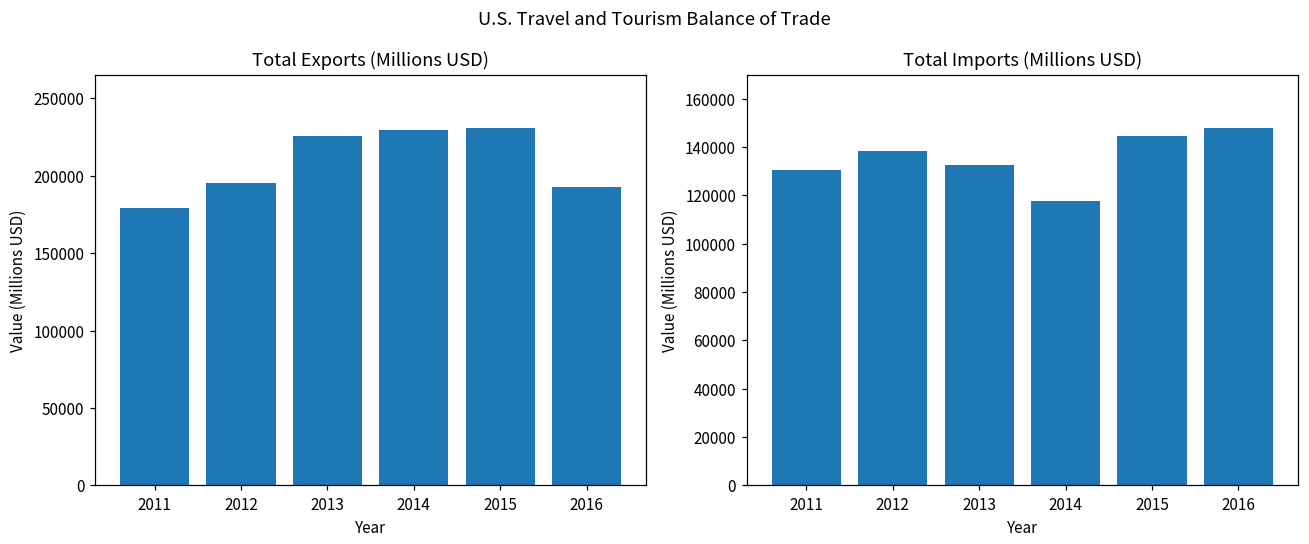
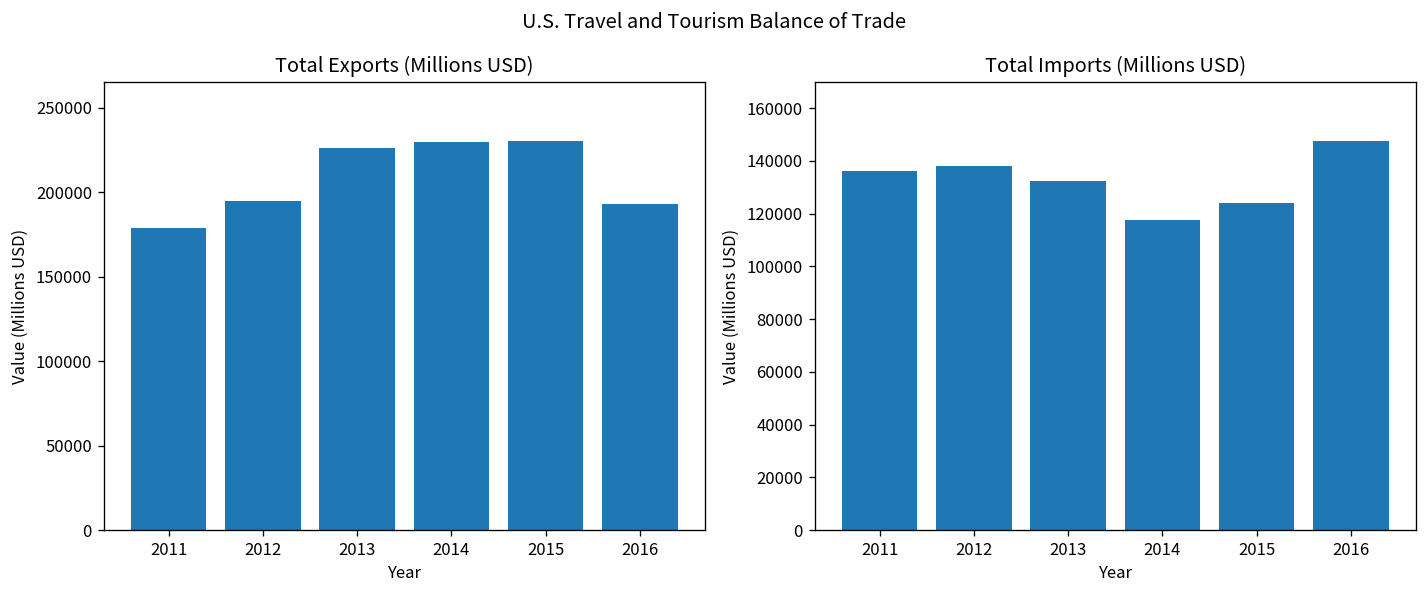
  {
    "Total Exports (Millions USD)": {
      "2011": 179000,
      "2012": 195000,
      "2013": 226000,
      "2014": 230000,
      "2015": 231000,
      "2016": 193000
    },
    "Total Imports (Millions USD)": {
-     "2011": 131000,
+     "2011": 136000,
      "2012": 138000,
      "2013": 132000,
      "2014": 118000,
-     "2015": 145000,
+     "2015": 124000,
      "2016": 148000
    }
  }
